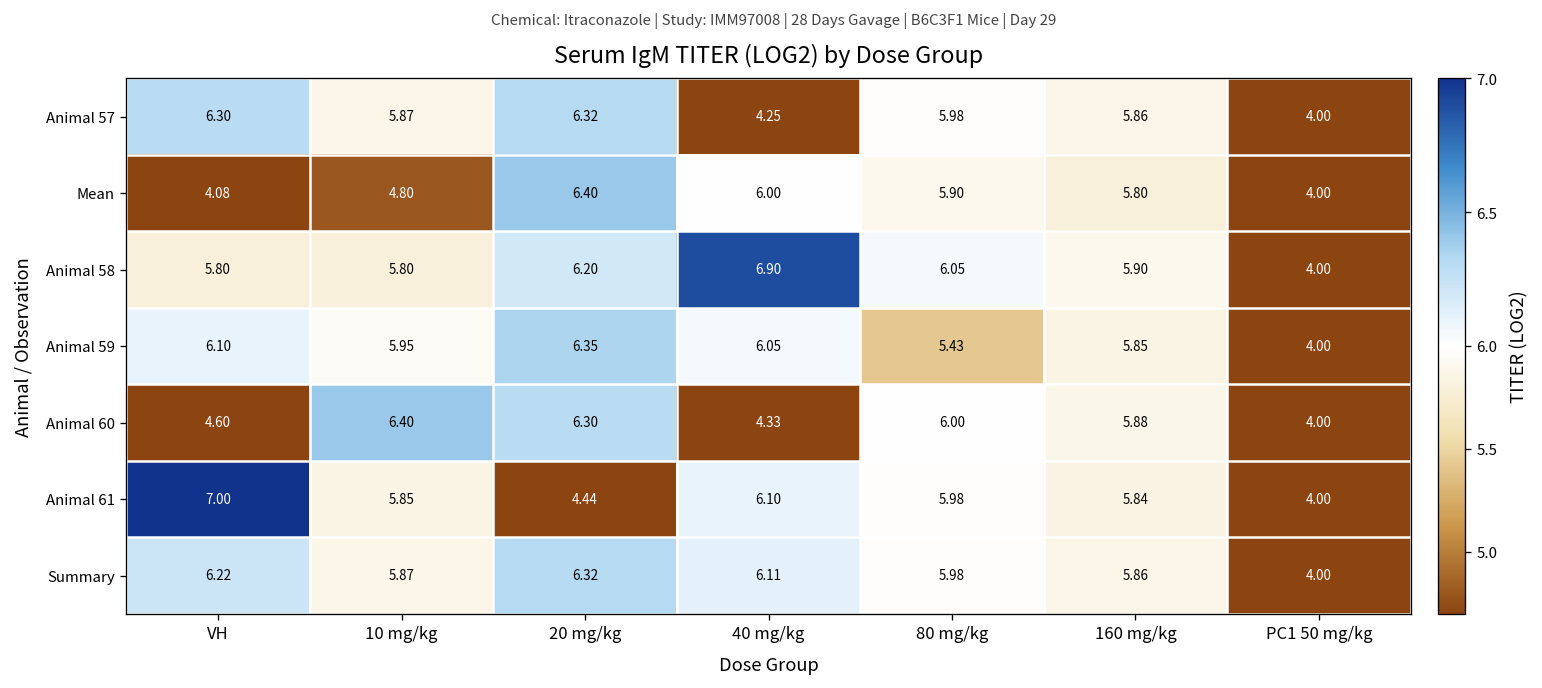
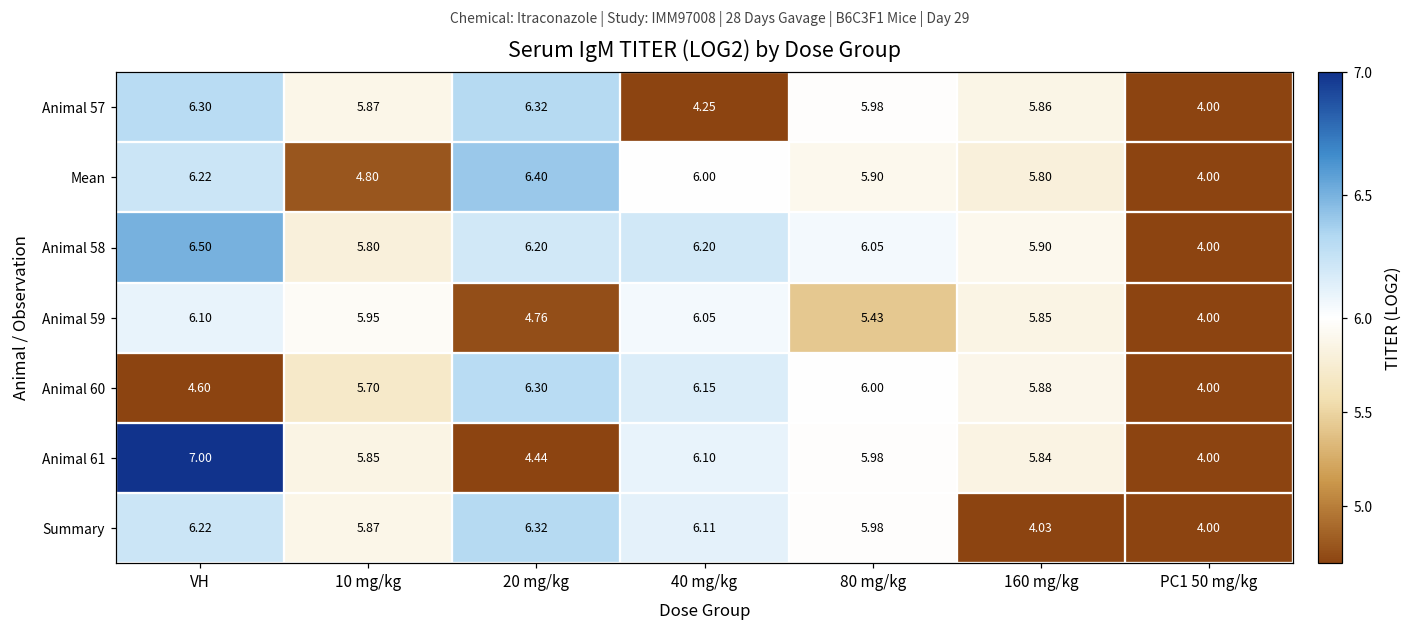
  {
    "Animal 57": {
      "VH": 6.30,
      "10 mg/kg": 5.87,
      "20 mg/kg": 6.32,
      "40 mg/kg": 4.25,
      "80 mg/kg": 5.98,
      "160 mg/kg": 5.86,
      "PC1 50 mg/kg": 4.00
    },
    "Mean": {
-     "VH": 4.08,
+     "VH": 6.22,
      "10 mg/kg": 4.80,
      "20 mg/kg": 6.40,
      "40 mg/kg": 6.00,
      "80 mg/kg": 5.90,
      "160 mg/kg": 5.80,
      "PC1 50 mg/kg": 4.00
    },
    "Animal 58": {
-     "VH": 5.80,
+     "VH": 6.50,
      "10 mg/kg": 5.80,
      "20 mg/kg": 6.20,
-     "40 mg/kg": 6.90,
+     "40 mg/kg": 6.20,
      "80 mg/kg": 6.05,
      "160 mg/kg": 5.90,
      "PC1 50 mg/kg": 4.00
    },
    "Animal 59": {
      "VH": 6.10,
      "10 mg/kg": 5.95,
-     "20 mg/kg": 6.35,
+     "20 mg/kg": 4.76,
      "40 mg/kg": 6.05,
      "80 mg/kg": 5.43,
      "160 mg/kg": 5.85,
      "PC1 50 mg/kg": 4.00
    },
    "Animal 60": {
      "VH": 4.60,
-     "10 mg/kg": 6.40,
+     "10 mg/kg": 5.70,
      "20 mg/kg": 6.30,
-     "40 mg/kg": 4.33,
+     "40 mg/kg": 6.15,
      "80 mg/kg": 6.00,
      "160 mg/kg": 5.88,
      "PC1 50 mg/kg": 4.00
    },
    "Animal 61": {
      "VH": 7.00,
      "10 mg/kg": 5.85,
      "20 mg/kg": 4.44,
      "40 mg/kg": 6.10,
      "80 mg/kg": 5.98,
      "160 mg/kg": 5.84,
      "PC1 50 mg/kg": 4.00
    },
    "Summary": {
      "VH": 6.22,
      "10 mg/kg": 5.87,
      "20 mg/kg": 6.32,
      "40 mg/kg": 6.11,
      "80 mg/kg": 5.98,
-     "160 mg/kg": 5.86,
+     "160 mg/kg": 4.03,
      "PC1 50 mg/kg": 4.00
    }
  }
